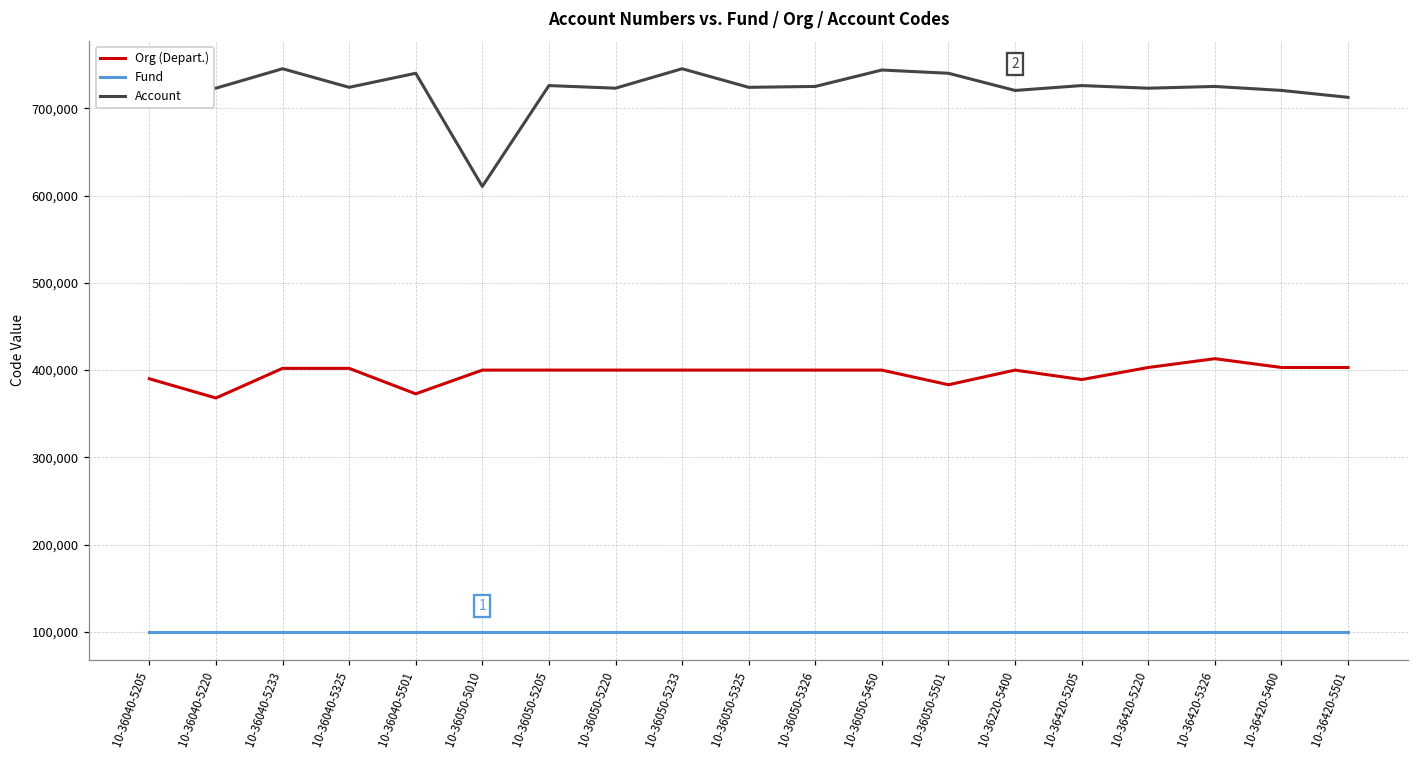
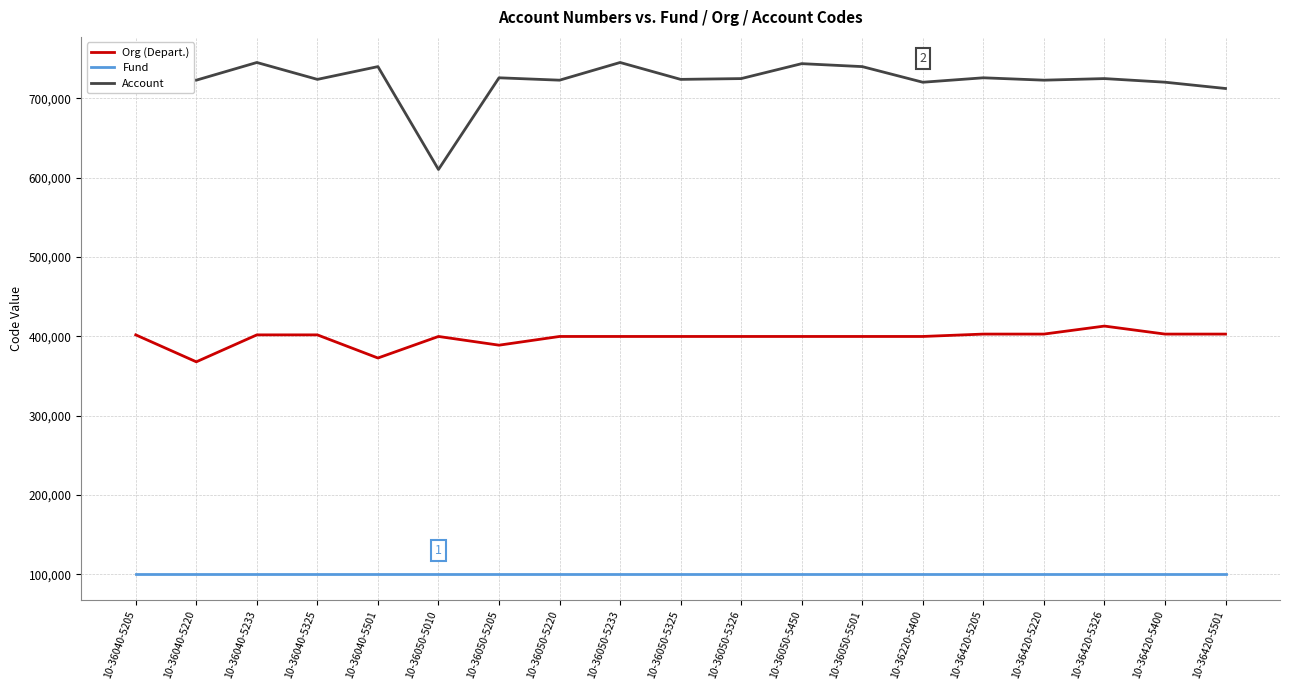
  {
    "Org (Depart.)": {
-     "10-36040-5205": "390,000",
+     "10-36040-5205": "400,000",
      "10-36040-5220": "370,000",
      "10-36040-5233": "400,000",
      "10-36040-5325": "400,000",
      "10-36040-5501": "370,000",
      "10-36050-5010": "400,000",
-     "10-36050-5205": "400,000",
+     "10-36050-5205": "390,000",
      "10-36050-5220": "400,000",
      "10-36050-5233": "400,000",
      "10-36050-5325": "400,000",
      "10-36050-5326": "400,000",
      "10-36050-5450": "400,000",
-     "10-36050-5501": "380,000",
+     "10-36050-5501": "400,000",
      "10-36220-5400": "400,000",
-     "10-36420-5205": "390,000",
+     "10-36420-5205": "400,000",
      "10-36420-5220": "400,000",
      "10-36420-5326": "410,000",
      "10-36420-5400": "400,000",
      "10-36420-5501": "400,000"
    },
    "Fund": {
      "10-36040-5205": "100,000",
      "10-36040-5220": "100,000",
      "10-36040-5233": "100,000",
      "10-36040-5325": "100,000",
      "10-36040-5501": "100,000",
      "10-36050-5205": "100,000",
      "10-36050-5220": "100,000",
      "10-36050-5233": "100,000",
      "10-36050-5325": "100,000",
      "10-36050-5326": "100,000",
      "10-36050-5450": "100,000",
      "10-36050-5501": "100,000",
      "10-36220-5400": "100,000",
      "10-36420-5205": "100,000",
      "10-36420-5220": "100,000",
      "10-36420-5326": "100,000",
      "10-36420-5400": "100,000",
      "10-36420-5501": "100,000"
    },
    "Account": {
      "10-36040-5220": "720,000",
      "10-36040-5233": "750,000",
      "10-36040-5325": "720,000",
      "10-36040-5501": "740,000",
      "10-36050-5010": "610,000",
      "10-36050-5205": "730,000",
      "10-36050-5220": "720,000",
      "10-36050-5233": "750,000",
      "10-36050-5325": "720,000",
      "10-36050-5326": "730,000",
      "10-36050-5450": "740,000",
      "10-36050-5501": "740,000",
      "10-36420-5205": "730,000",
      "10-36420-5220": "720,000",
      "10-36420-5326": "730,000",
      "10-36420-5400": "720,000",
      "10-36420-5501": "710,000"
    }
  }
